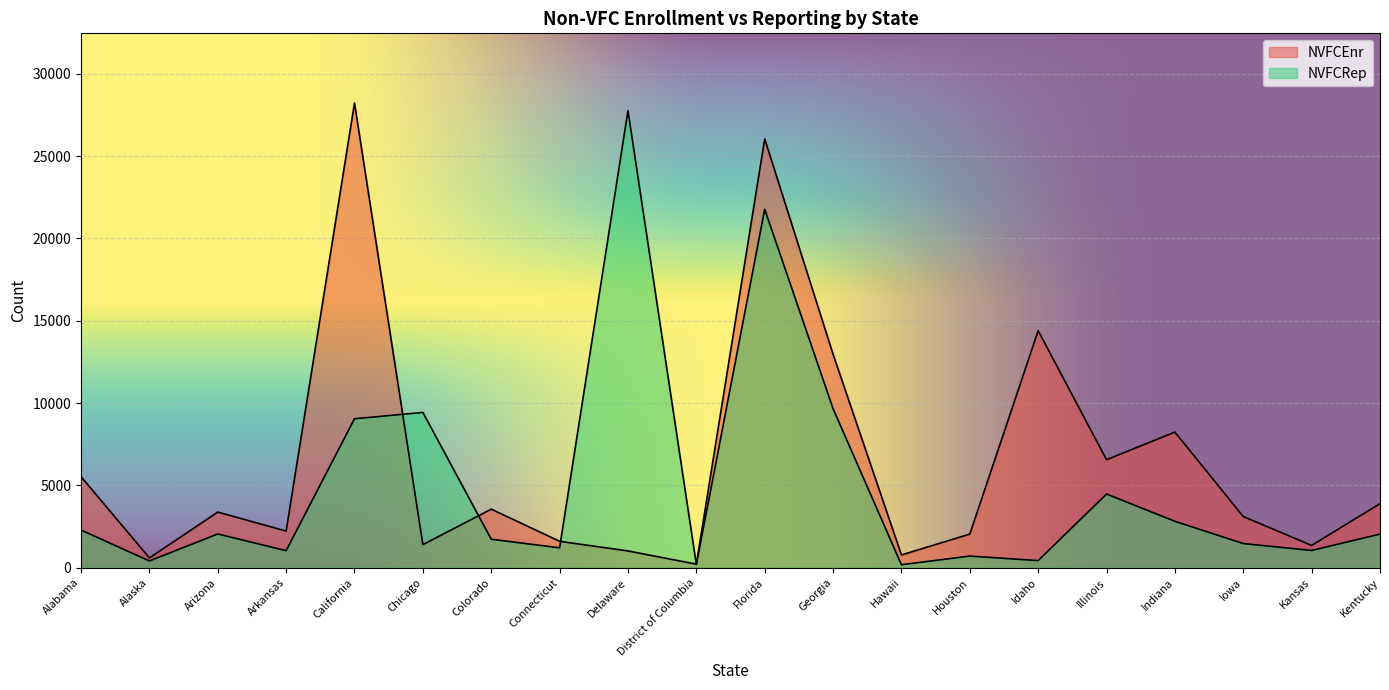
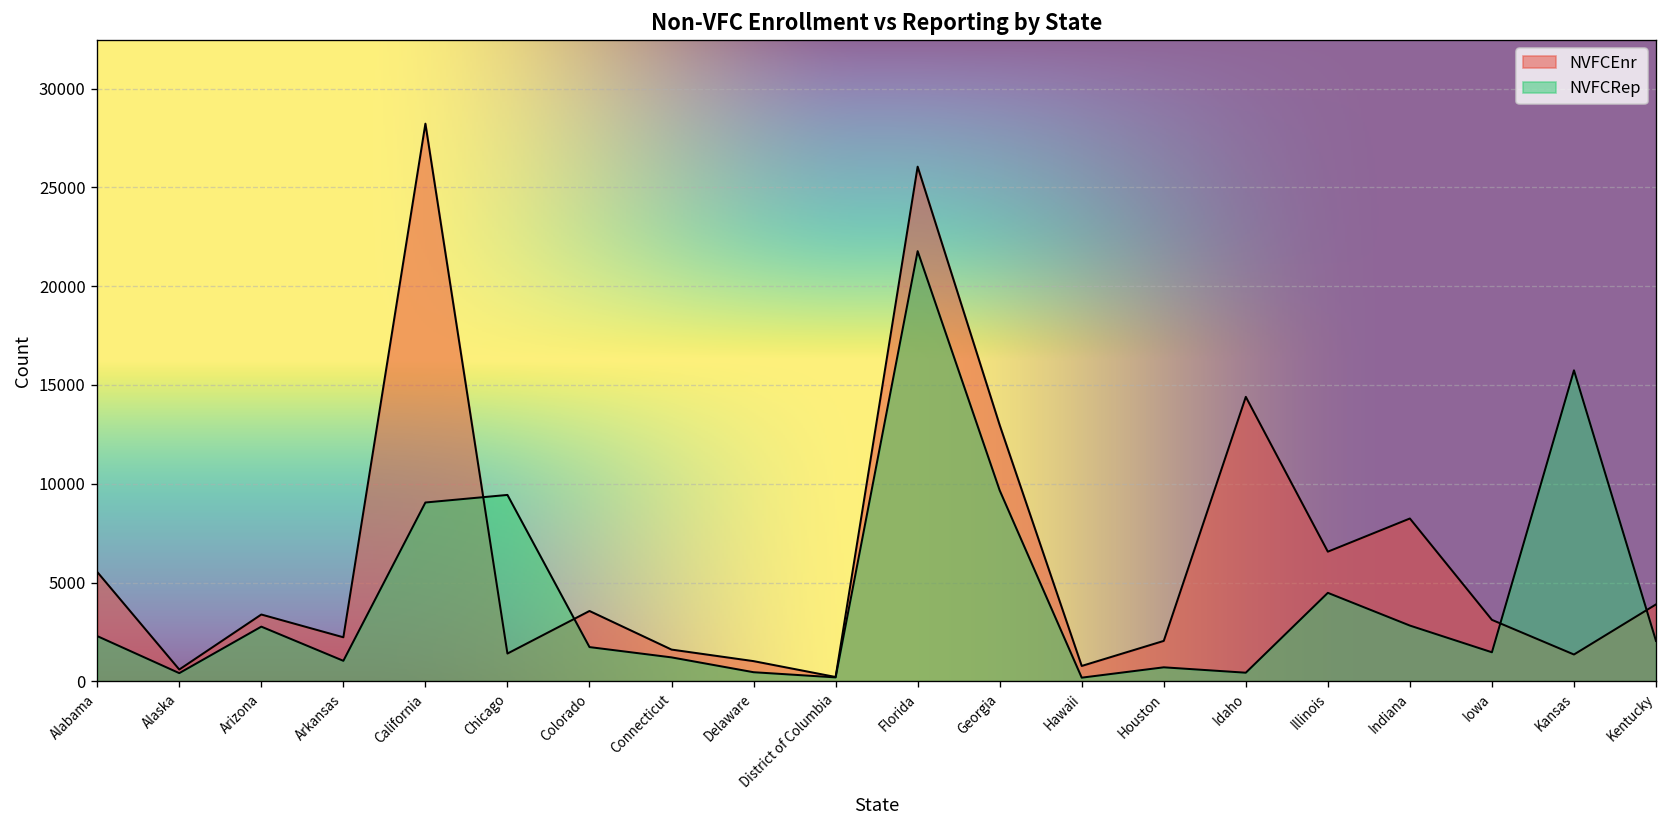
  {
    "NVFCEnr": {
      "Alabama": 5500,
      "Alaska": 600,
      "Arizona": 3400,
      "Arkansas": 2200,
      "California": 28200,
      "Chicago": 1400,
      "Colorado": 3600,
      "Connecticut": 1600,
      "Delaware": 1000,
      "Florida": 26100,
      "Georgia": 13000,
      "Hawaii": 800,
      "Houston": 2000,
      "Idaho": 14400,
      "Illinois": 6600,
      "Indiana": 8200,
      "Iowa": 3100,
      "Kansas": 1400,
      "Kentucky": 3900
    },
    "NVFCRep": {
      "Alabama": 2300,
      "Alaska": 400,
-     "Arizona": 2100,
+     "Arizona": 2800,
      "Arkansas": 1000,
      "California": 9100,
      "Chicago": 9400,
      "Colorado": 1700,
      "Connecticut": 1200,
-     "Delaware": 27800,
+     "Delaware": 500,
      "Florida": 21800,
      "Georgia": 9700,
      "Hawaii": 200,
      "Houston": 700,
      "Idaho": 400,
      "Illinois": 4500,
      "Indiana": 2800,
      "Iowa": 1500,
-     "Kansas": 1000,
+     "Kansas": 15700,
      "Kentucky": 2000
    }
  }
